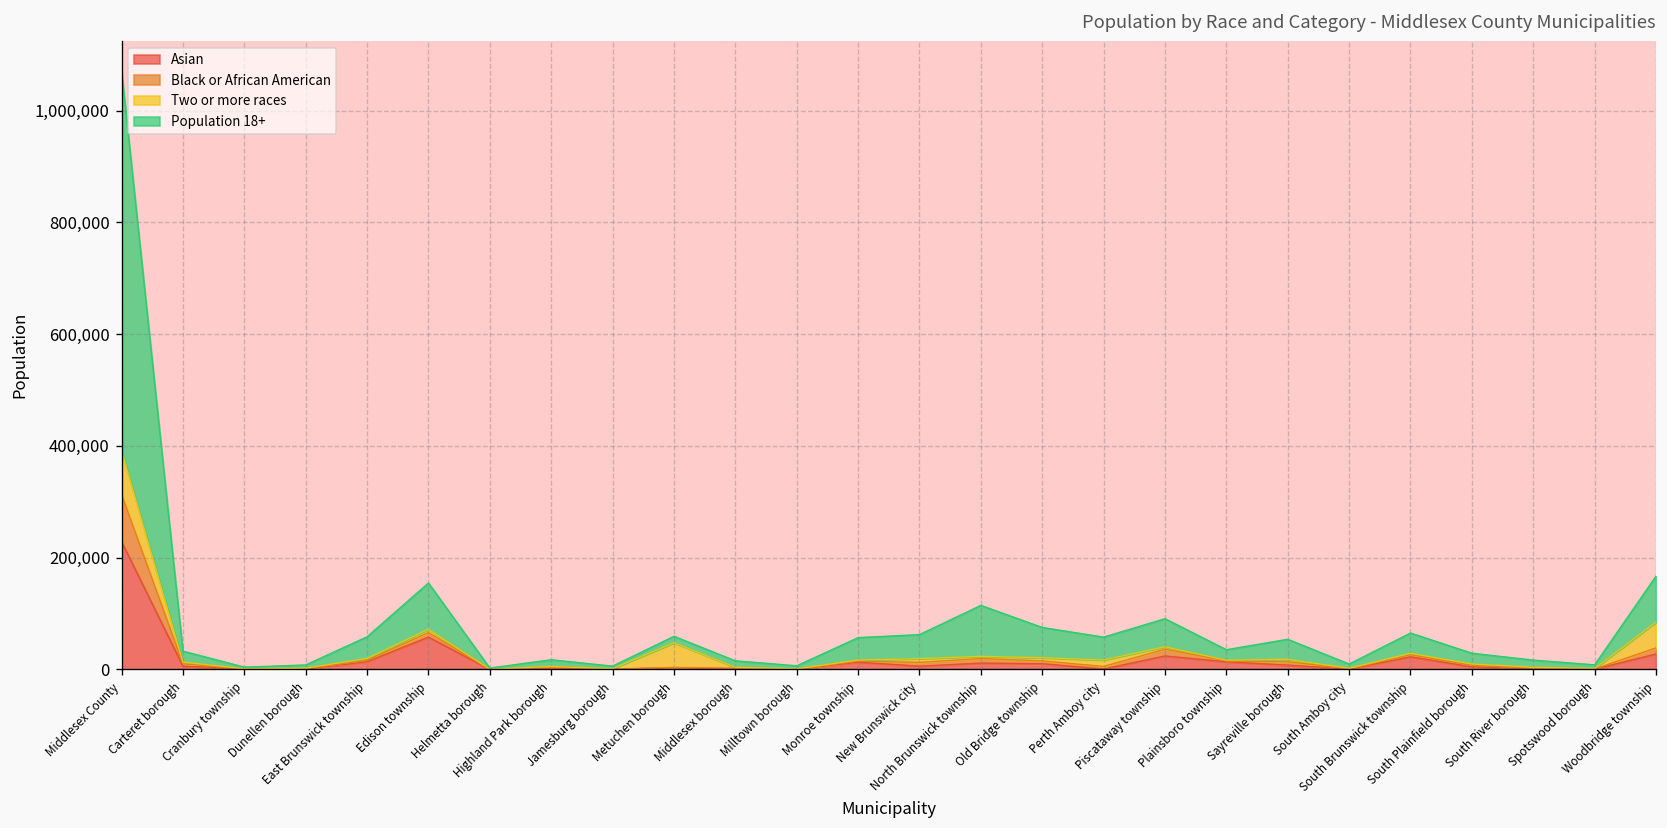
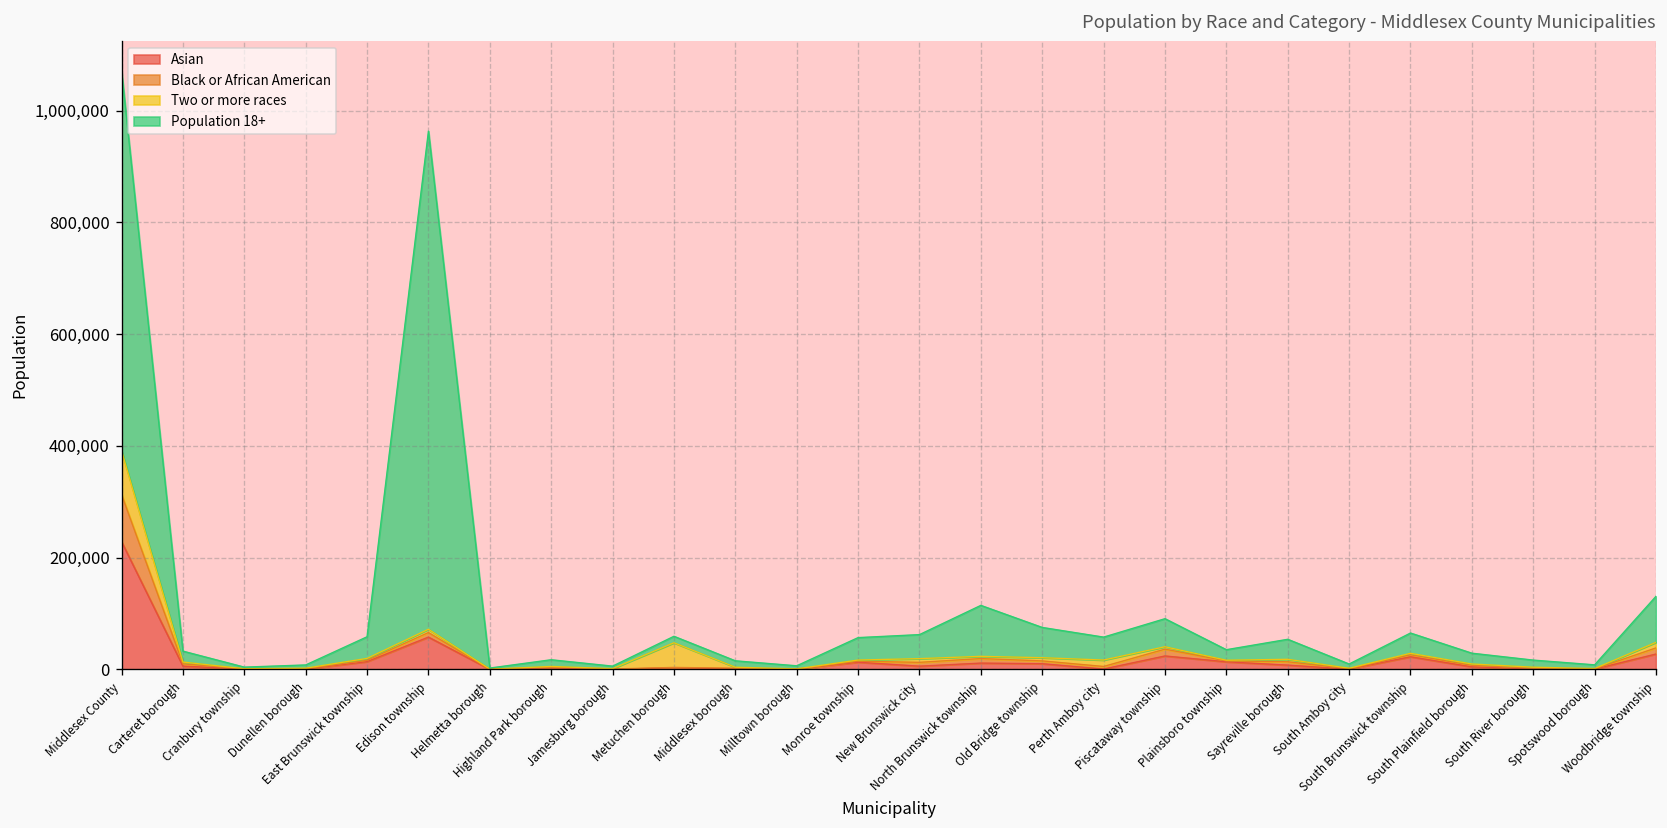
  {
    "Two or more races": {
      "Middlesex County": "80,000",
      "Edison township": "10,000",
      "Metuchen borough": "40,000",
      "New Brunswick city": "10,000",
      "Old Bridge township": "10,000",
      "Perth Amboy city": "10,000",
-     "Woodbridge township": "50,000"
+     "Woodbridge township": "10,000"
    },
    "Population 18+": {
      "Middlesex County": "680,000",
      "Carteret borough": "20,000",
      "Dunellen borough": "10,000",
      "East Brunswick township": "40,000",
-     "Edison township": "80,000",
+     "Edison township": "890,000",
      "Highland Park borough": "10,000",
      "Metuchen borough": "10,000",
      "Middlesex borough": "10,000",
      "Milltown borough": "10,000",
      "Monroe township": "40,000",
      "New Brunswick city": "40,000",
      "North Brunswick township": "90,000",
      "Old Bridge township": "50,000",
      "Perth Amboy city": "40,000",
      "Piscataway township": "50,000",
      "Plainsboro township": "20,000",
      "Sayreville borough": "40,000",
      "South Amboy city": "10,000",
      "South Brunswick township": "40,000",
      "South Plainfield borough": "20,000",
      "South River borough": "10,000",
      "Spotswood borough": "10,000",
      "Woodbridge township": "80,000"
    }
  }
